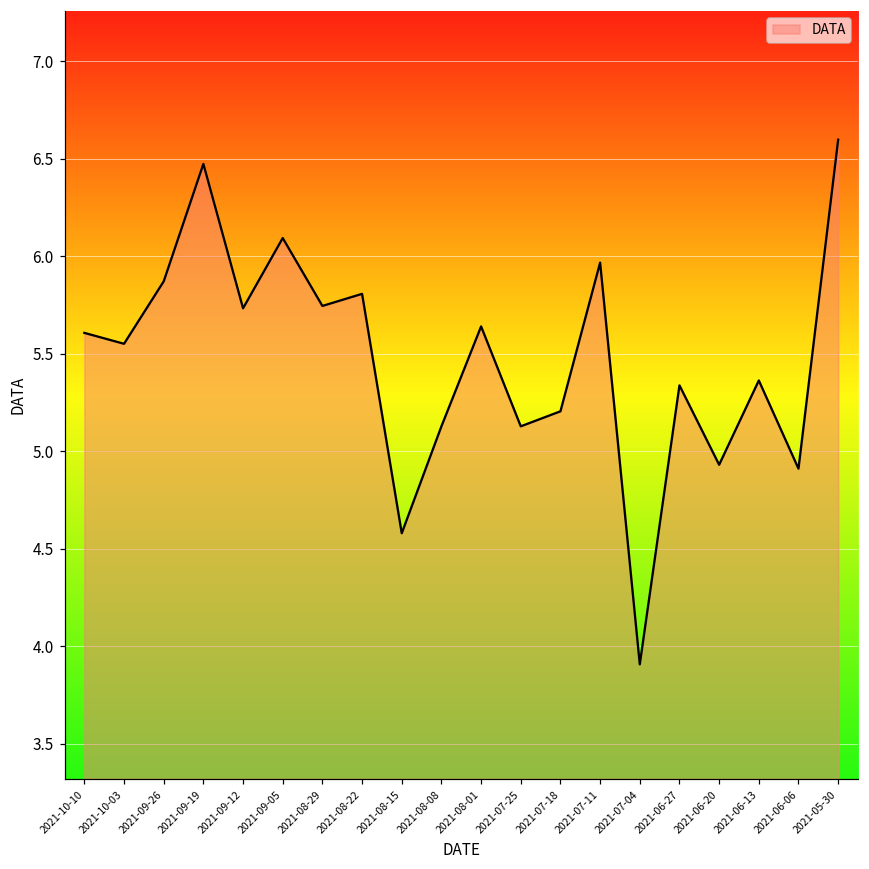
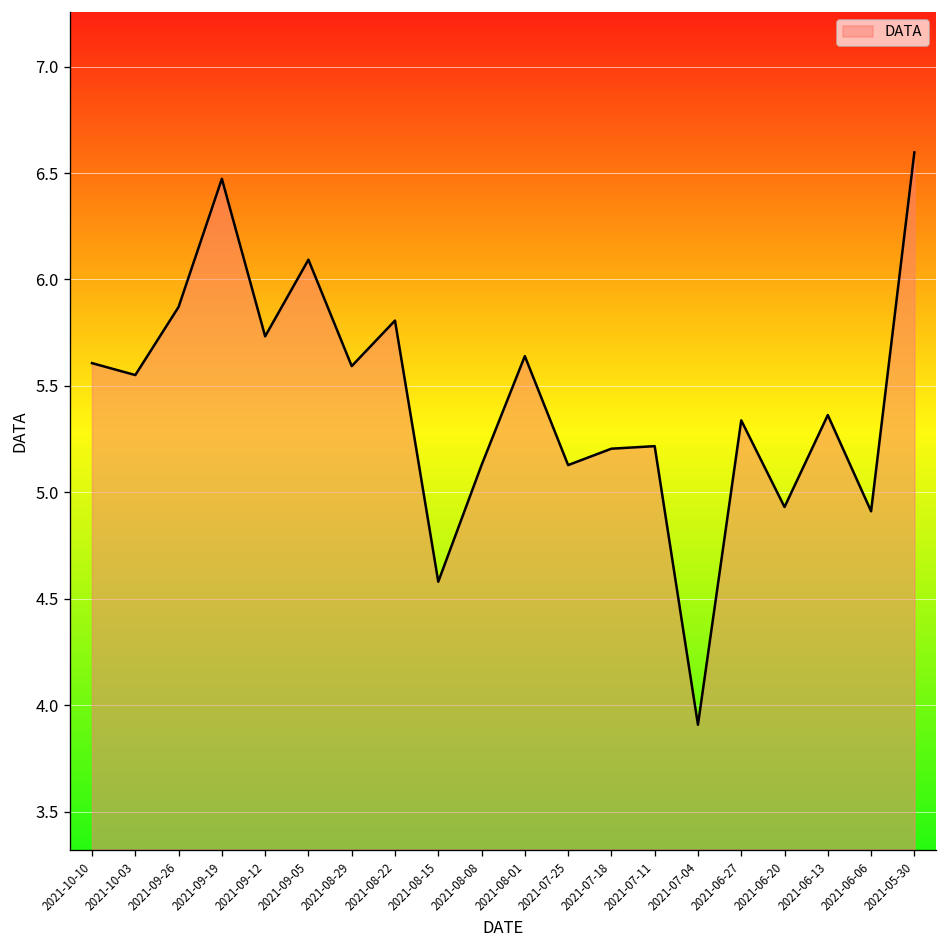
  {
    "2021-10-10": 5.61,
    "2021-10-03": 5.55,
    "2021-09-26": 5.87,
    "2021-09-19": 6.47,
    "2021-09-12": 5.73,
    "2021-09-05": 6.09,
-   "2021-08-29": 5.75,
+   "2021-08-29": 5.59,
    "2021-08-22": 5.81,
    "2021-08-15": 4.58,
    "2021-08-08": 5.13,
    "2021-08-01": 5.64,
    "2021-07-25": 5.13,
    "2021-07-18": 5.21,
-   "2021-07-11": 5.97,
+   "2021-07-11": 5.22,
    "2021-07-04": 3.91,
    "2021-06-27": 5.34,
    "2021-06-20": 4.93,
    "2021-06-13": 5.36,
    "2021-06-06": 4.91,
    "2021-05-30": 6.60
  }
